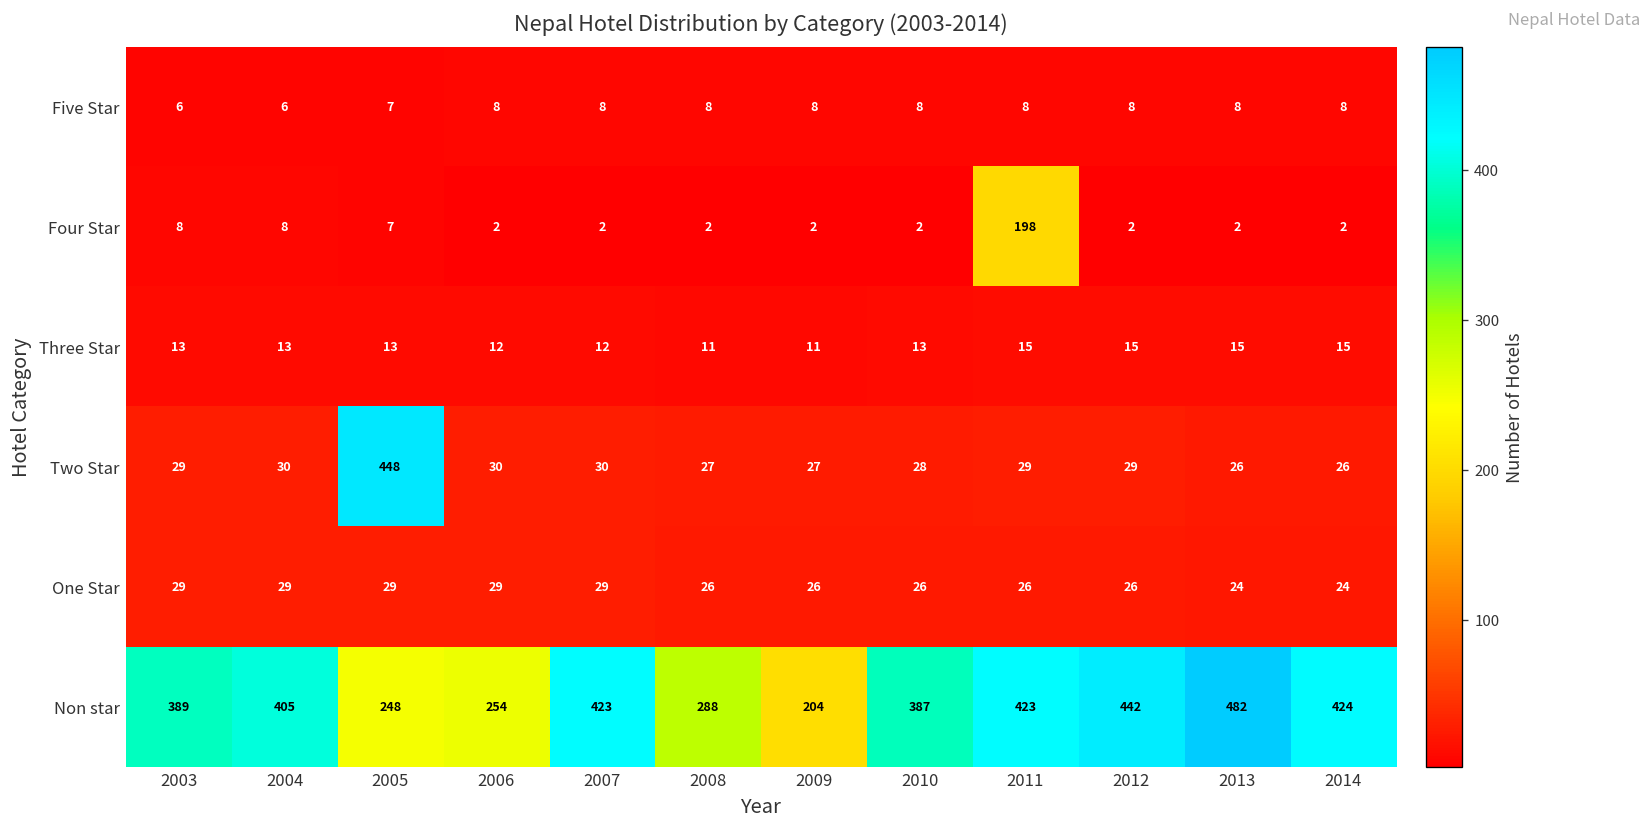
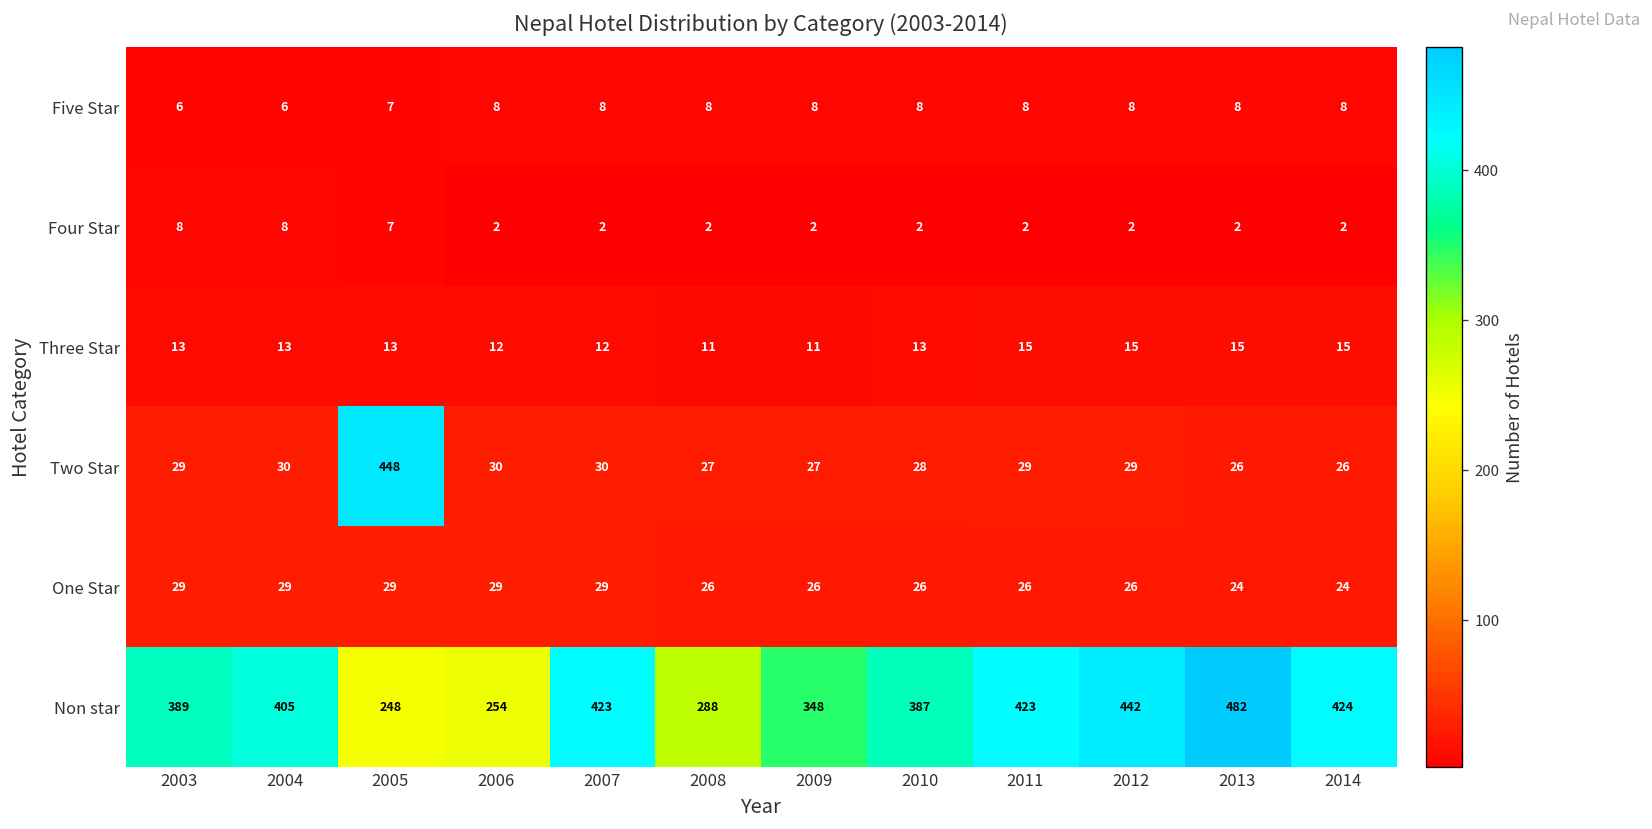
  {
    "Five Star": {
      "2003": 6,
      "2004": 6,
      "2005": 7,
      "2006": 8,
      "2007": 8,
      "2008": 8,
      "2009": 8,
      "2010": 8,
      "2011": 8,
      "2012": 8,
      "2013": 8,
      "2014": 8
    },
    "Four Star": {
      "2003": 8,
      "2004": 8,
      "2005": 7,
      "2006": 2,
      "2007": 2,
      "2008": 2,
      "2009": 2,
      "2010": 2,
-     "2011": 198,
+     "2011": 2,
      "2012": 2,
      "2013": 2,
      "2014": 2
    },
    "Three Star": {
      "2003": 13,
      "2004": 13,
      "2005": 13,
      "2006": 12,
      "2007": 12,
      "2008": 11,
      "2009": 11,
      "2010": 13,
      "2011": 15,
      "2012": 15,
      "2013": 15,
      "2014": 15
    },
    "Two Star": {
      "2003": 29,
      "2004": 30,
      "2005": 448,
      "2006": 30,
      "2007": 30,
      "2008": 27,
      "2009": 27,
      "2010": 28,
      "2011": 29,
      "2012": 29,
      "2013": 26,
      "2014": 26
    },
    "One Star": {
      "2003": 29,
      "2004": 29,
      "2005": 29,
      "2006": 29,
      "2007": 29,
      "2008": 26,
      "2009": 26,
      "2010": 26,
      "2011": 26,
      "2012": 26,
      "2013": 24,
      "2014": 24
    },
    "Non star": {
      "2003": 389,
      "2004": 405,
      "2005": 248,
      "2006": 254,
      "2007": 423,
      "2008": 288,
-     "2009": 204,
+     "2009": 348,
      "2010": 387,
      "2011": 423,
      "2012": 442,
      "2013": 482,
      "2014": 424
    }
  }
